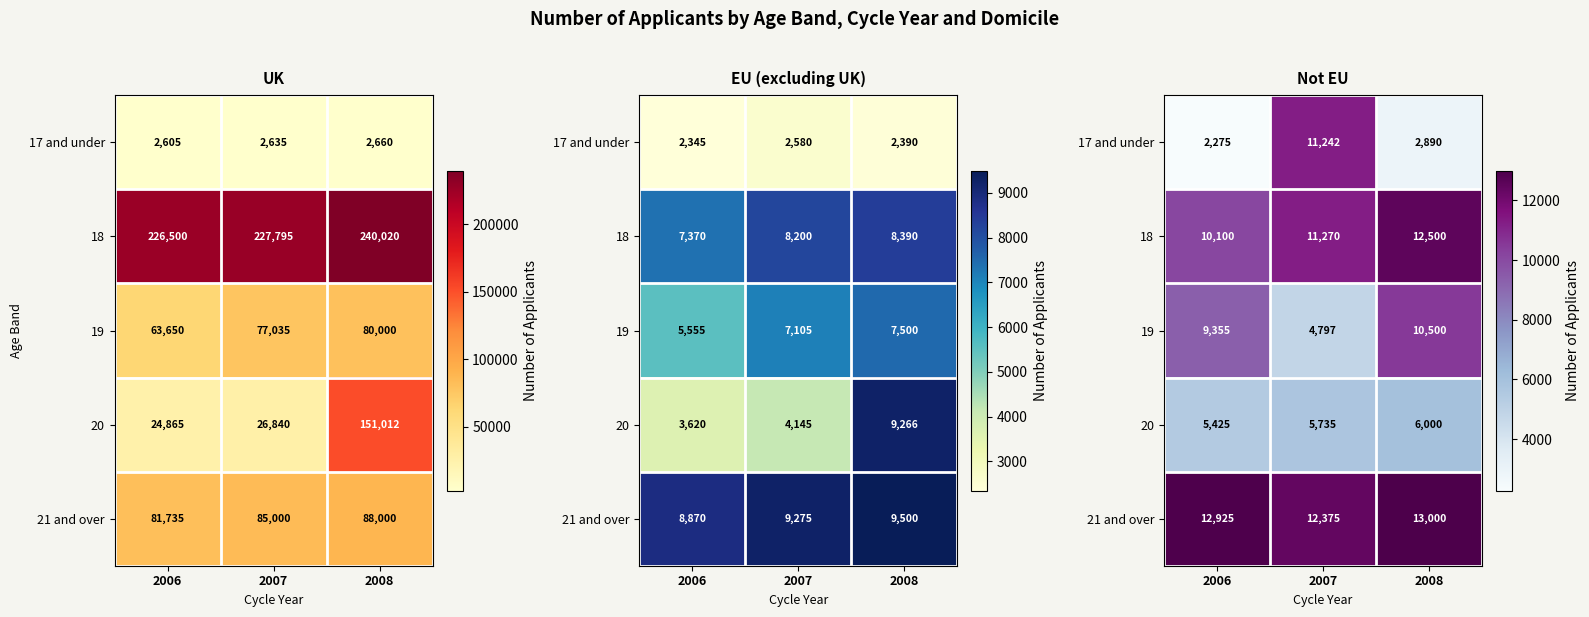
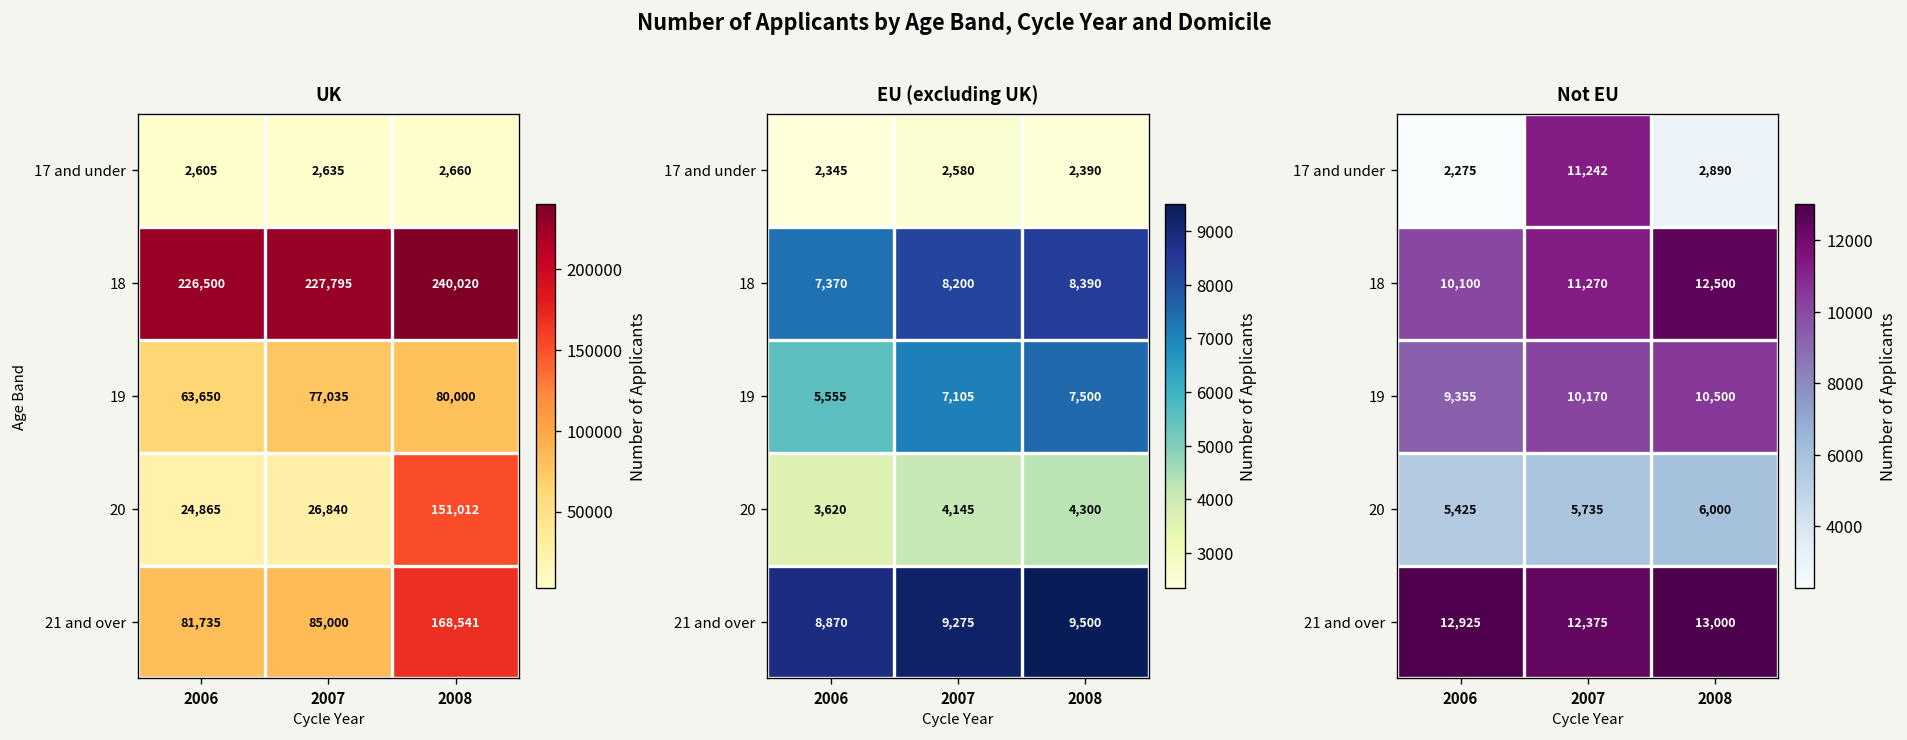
  {
    "UK": {
      "17 and under": {
        "2006": "2,605",
        "2007": "2,635",
        "2008": "2,660"
      },
      "18": {
        "2006": "226,500",
        "2007": "227,795",
        "2008": "240,020"
      },
      "19": {
        "2006": "63,650",
        "2007": "77,035",
        "2008": "80,000"
      },
      "20": {
        "2006": "24,865",
        "2007": "26,840",
        "2008": "151,012"
      },
      "21 and over": {
        "2006": "81,735",
        "2007": "85,000",
-       "2008": "88,000"
+       "2008": "168,541"
      }
    },
    "EU (excluding UK)": {
      "17 and under": {
        "2006": "2,345",
        "2007": "2,580",
        "2008": "2,390"
      },
      "18": {
        "2006": "7,370",
        "2007": "8,200",
        "2008": "8,390"
      },
      "19": {
        "2006": "5,555",
        "2007": "7,105",
        "2008": "7,500"
      },
      "20": {
        "2006": "3,620",
        "2007": "4,145",
-       "2008": "9,266"
+       "2008": "4,300"
      },
      "21 and over": {
        "2006": "8,870",
        "2007": "9,275",
        "2008": "9,500"
      }
    },
    "Not EU": {
      "17 and under": {
        "2006": "2,275",
        "2007": "11,242",
        "2008": "2,890"
      },
      "18": {
        "2006": "10,100",
        "2007": "11,270",
        "2008": "12,500"
      },
      "19": {
        "2006": "9,355",
-       "2007": "4,797",
+       "2007": "10,170",
        "2008": "10,500"
      },
      "20": {
        "2006": "5,425",
        "2007": "5,735",
        "2008": "6,000"
      },
      "21 and over": {
        "2006": "12,925",
        "2007": "12,375",
        "2008": "13,000"
      }
    }
  }
